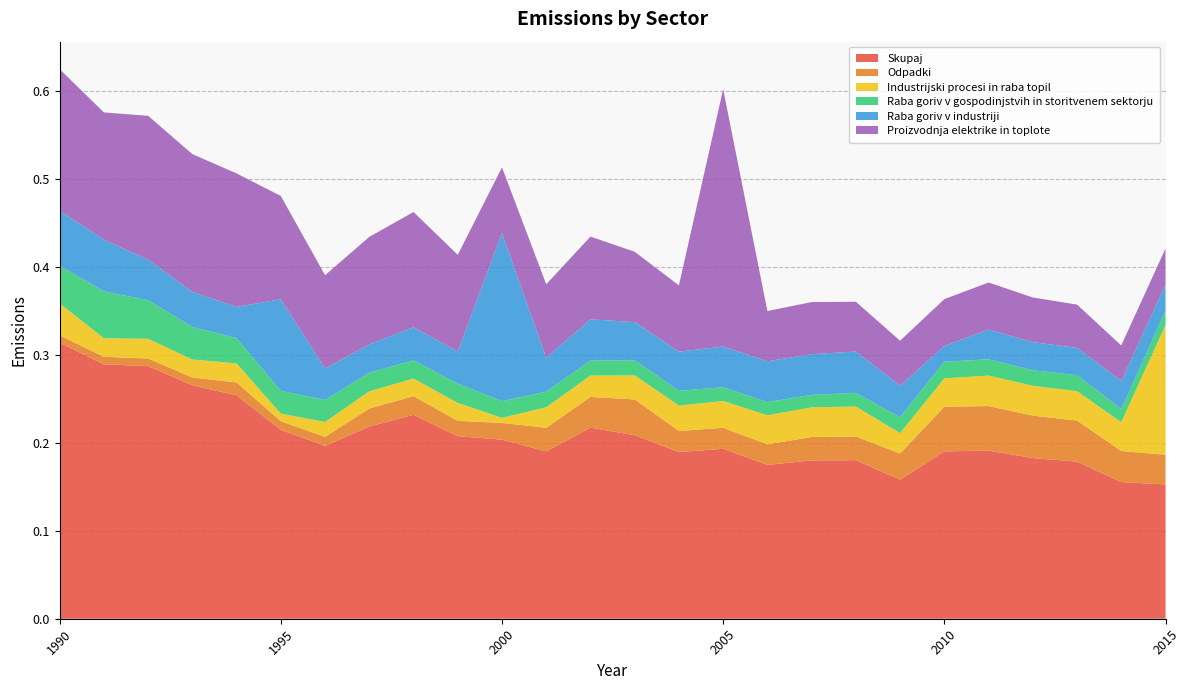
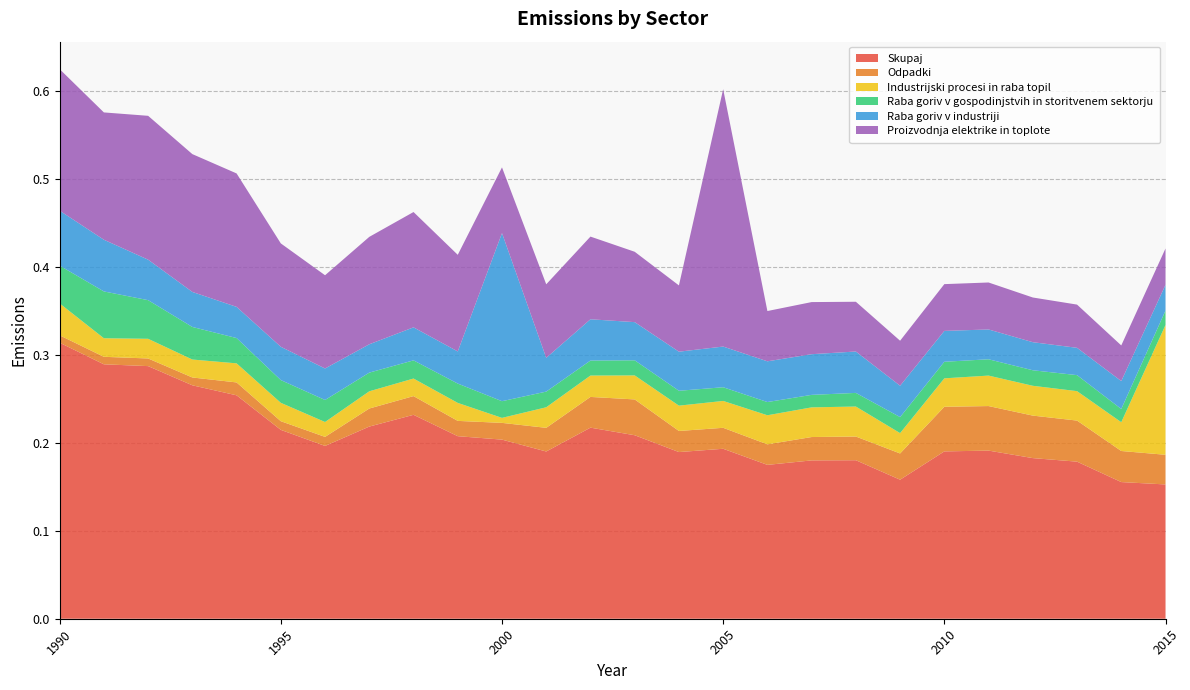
  {
    "Industrijski procesi in raba topil": {
      "1990": 0.04,
-     "1995": 0.01,
+     "1995": 0.02,
      "2000": 0.01,
      "2005": 0.03,
      "2010": 0.03,
      "2015": 0.15
    },
    "Raba goriv v gospodinjstvih in storitvenem sektorju": {
      "1990": 0.04,
      "1995": 0.03,
      "2000": 0.02,
      "2005": 0.02,
      "2010": 0.02,
      "2015": 0.02
    },
    "Raba goriv v industriji": {
      "1990": 0.06,
-     "1995": 0.10,
+     "1995": 0.04,
      "2000": 0.19,
      "2005": 0.05,
-     "2010": 0.02,
+     "2010": 0.04,
      "2015": 0.03
    },
    "Proizvodnja elektrike in toplote": {
      "1990": 0.16,
      "1995": 0.12,
      "2000": 0.07,
      "2005": 0.29,
      "2010": 0.05,
      "2015": 0.04
    }
  }
